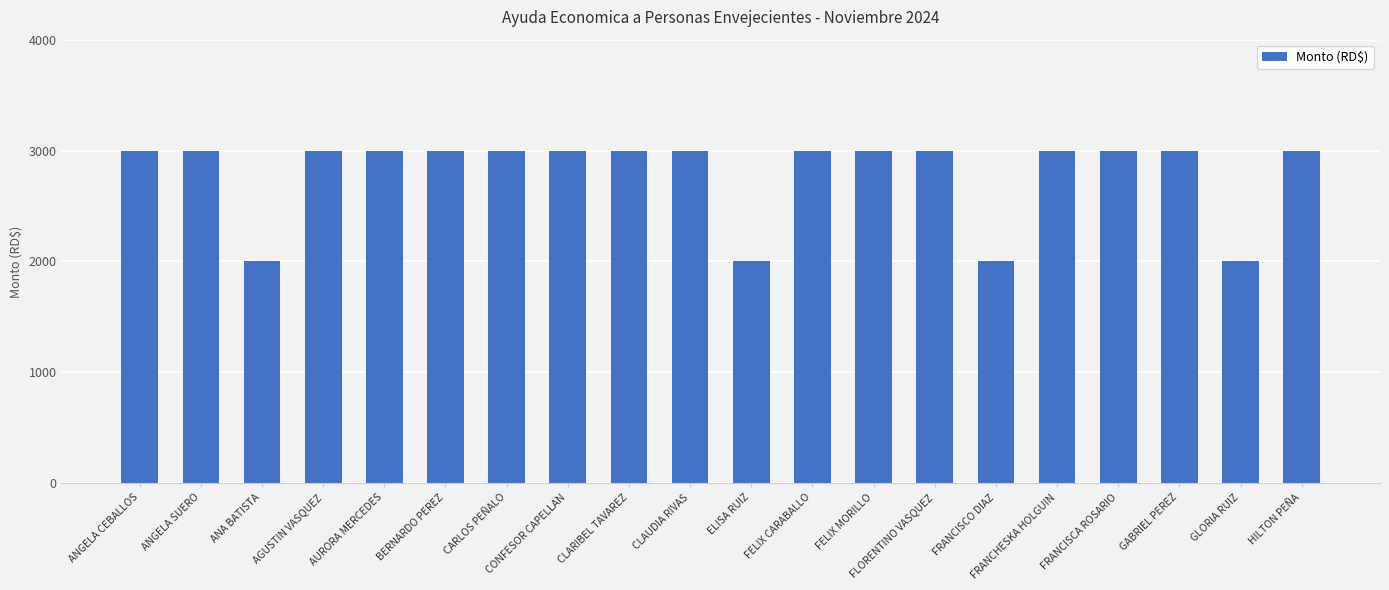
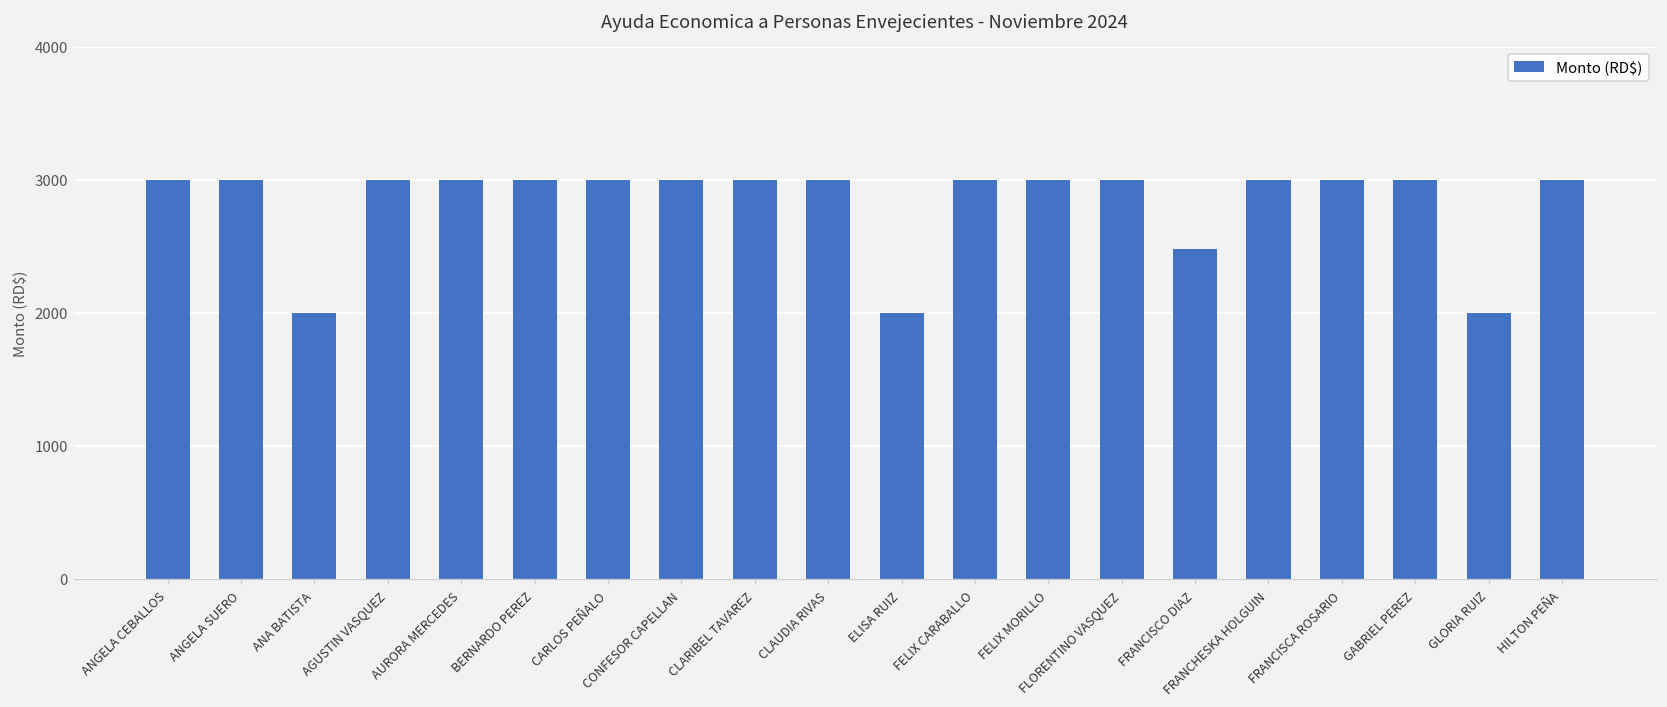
  {
    "ANGELA CEBALLOS": 3000,
    "ANGELA SUERO": 3000,
    "ANA BATISTA": 2000,
    "AGUSTIN VASQUEZ": 3000,
    "AURORA MERCEDES": 3000,
    "BERNARDO PEREZ": 3000,
    "CARLOS PEÑALO": 3000,
    "CONFESOR CAPELLAN": 3000,
    "CLARIBEL TAVAREZ": 3000,
    "CLAUDIA RIVAS": 3000,
    "ELISA RUIZ": 2000,
    "FELIX CARABALLO": 3000,
    "FELIX MORILLO": 3000,
    "FLORENTINO VASQUEZ": 3000,
-   "FRANCISCO DIAZ": 2000,
+   "FRANCISCO DIAZ": 2480,
    "FRANCHESKA HOLGUIN": 3000,
    "FRANCISCA ROSARIO": 3000,
    "GABRIEL PEREZ": 3000,
    "GLORIA RUIZ": 2000,
    "HILTON PEÑA": 3000
  }
